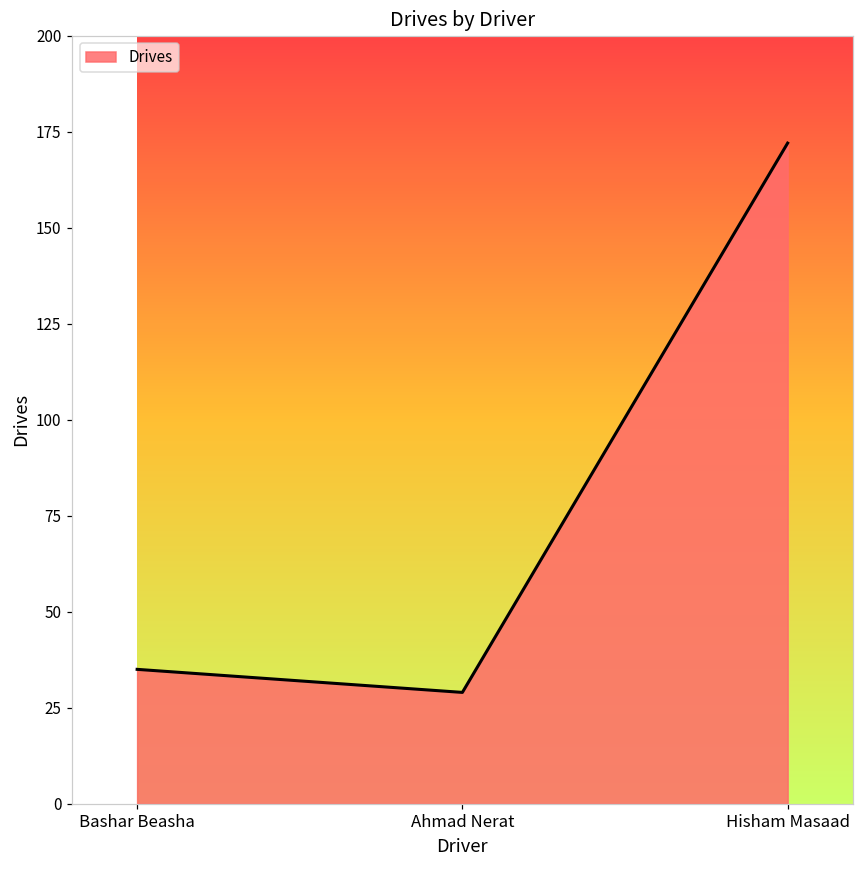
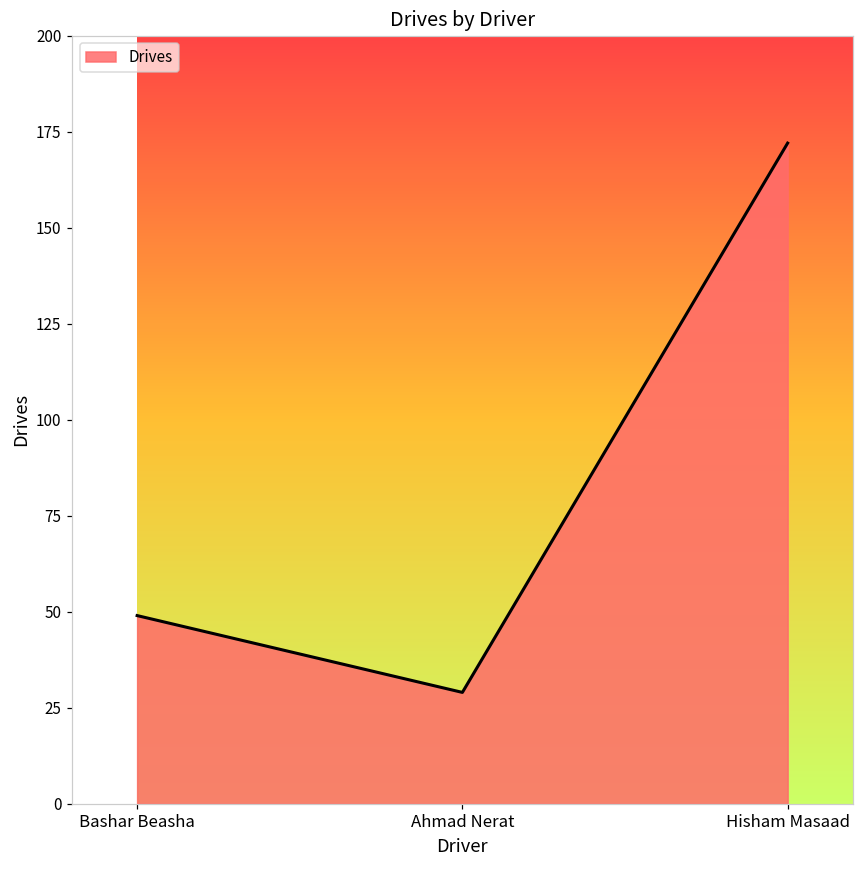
  {
-   "Bashar Beasha": 35,
+   "Bashar Beasha": 49,
    "Ahmad Nerat": 29,
    "Hisham Masaad": 172
  }
